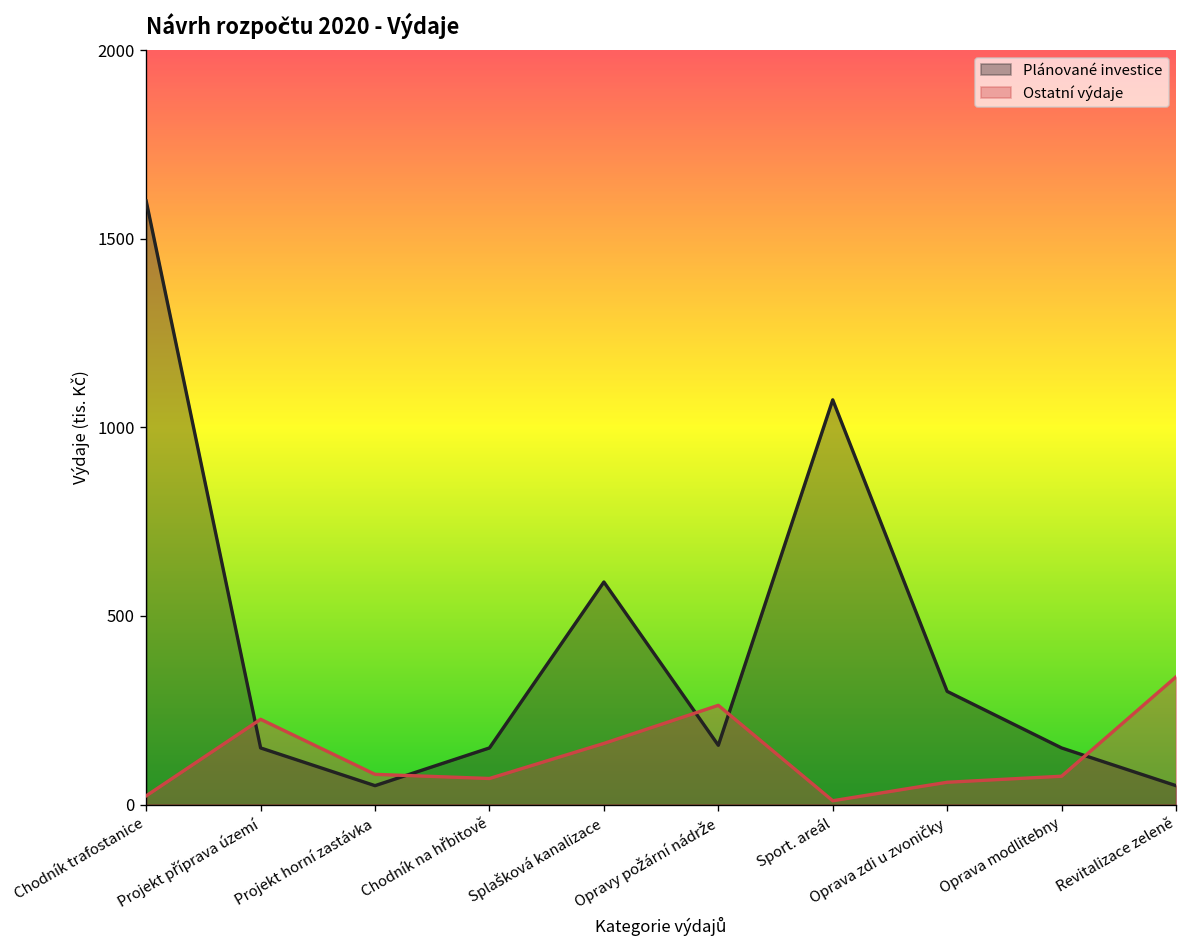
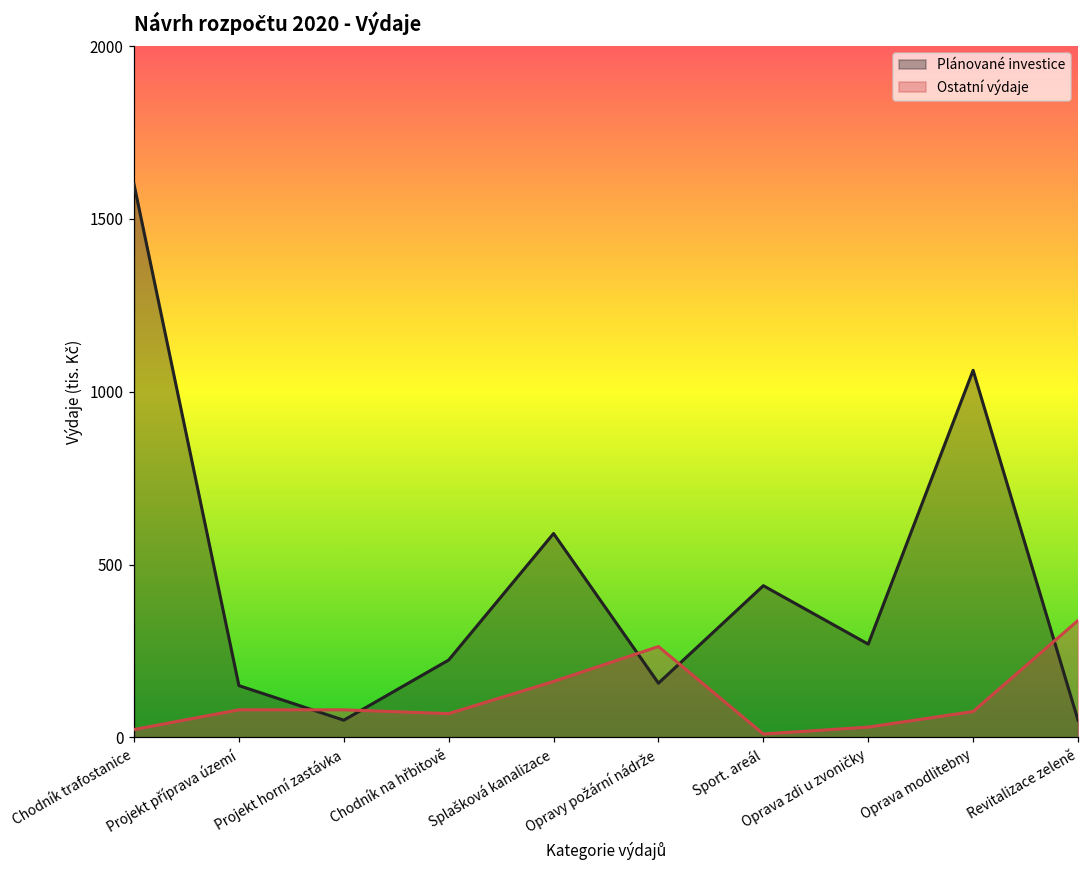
  {
    "Plánované investice": {
      "Chodník trafostanice": 1600,
      "Projekt příprava území": 150,
      "Projekt horní zastávka": 50,
-     "Chodník na hřbitově": 150,
+     "Chodník na hřbitově": 220,
      "Splašková kanalizace": 590,
      "Opravy požární nádrže": 160,
-     "Sport. areál": 1070,
-     "Oprava zdi u zvoničky": 300,
-     "Oprava modlitebny": 150,
+     "Sport. areál": 440,
+     "Oprava zdi u zvoničky": 270,
+     "Oprava modlitebny": 1060,
      "Revitalizace zeleně": 50
    },
    "Ostatní výdaje": {
      "Chodník trafostanice": 20,
-     "Projekt příprava území": 230,
+     "Projekt příprava území": 80,
      "Projekt horní zastávka": 80,
      "Chodník na hřbitově": 70,
      "Splašková kanalizace": 160,
      "Opravy požární nádrže": 260,
      "Sport. areál": 10,
-     "Oprava zdi u zvoničky": 60,
+     "Oprava zdi u zvoničky": 30,
      "Oprava modlitebny": 80,
      "Revitalizace zeleně": 340
    }
  }
